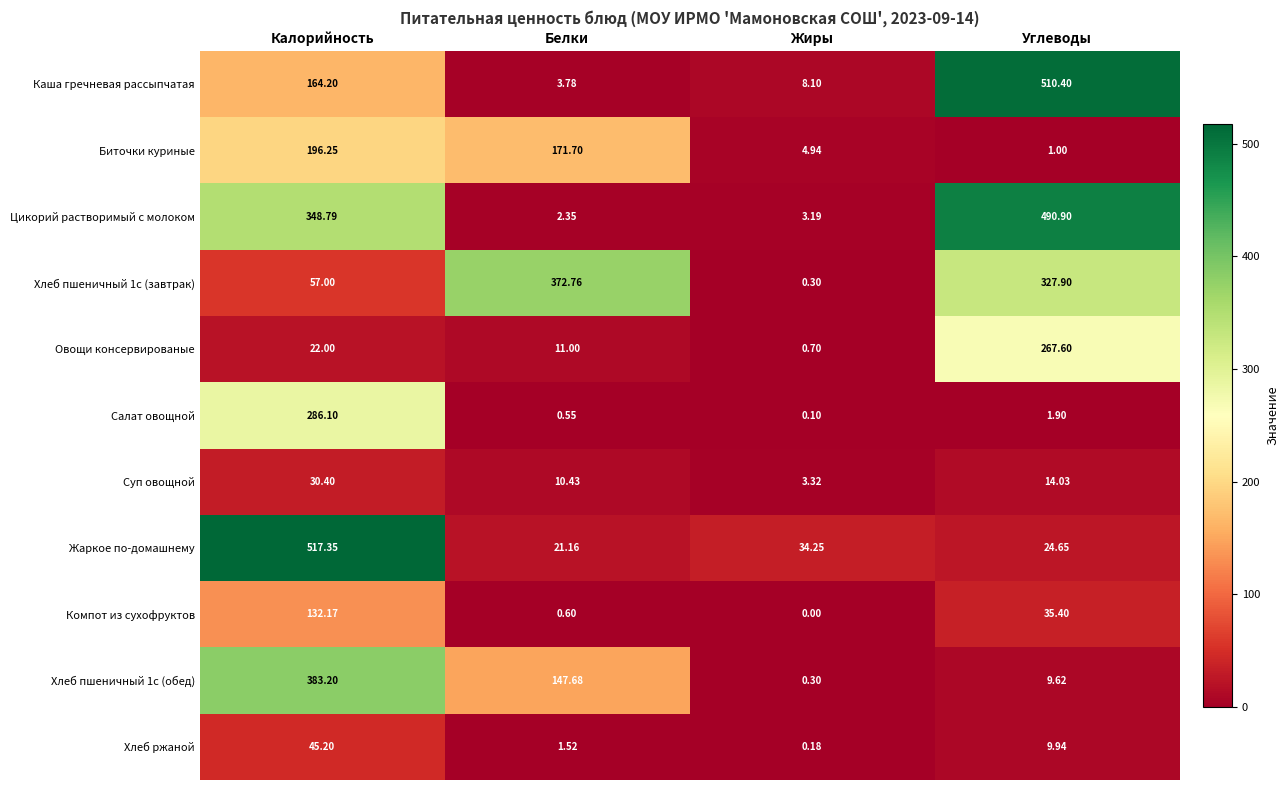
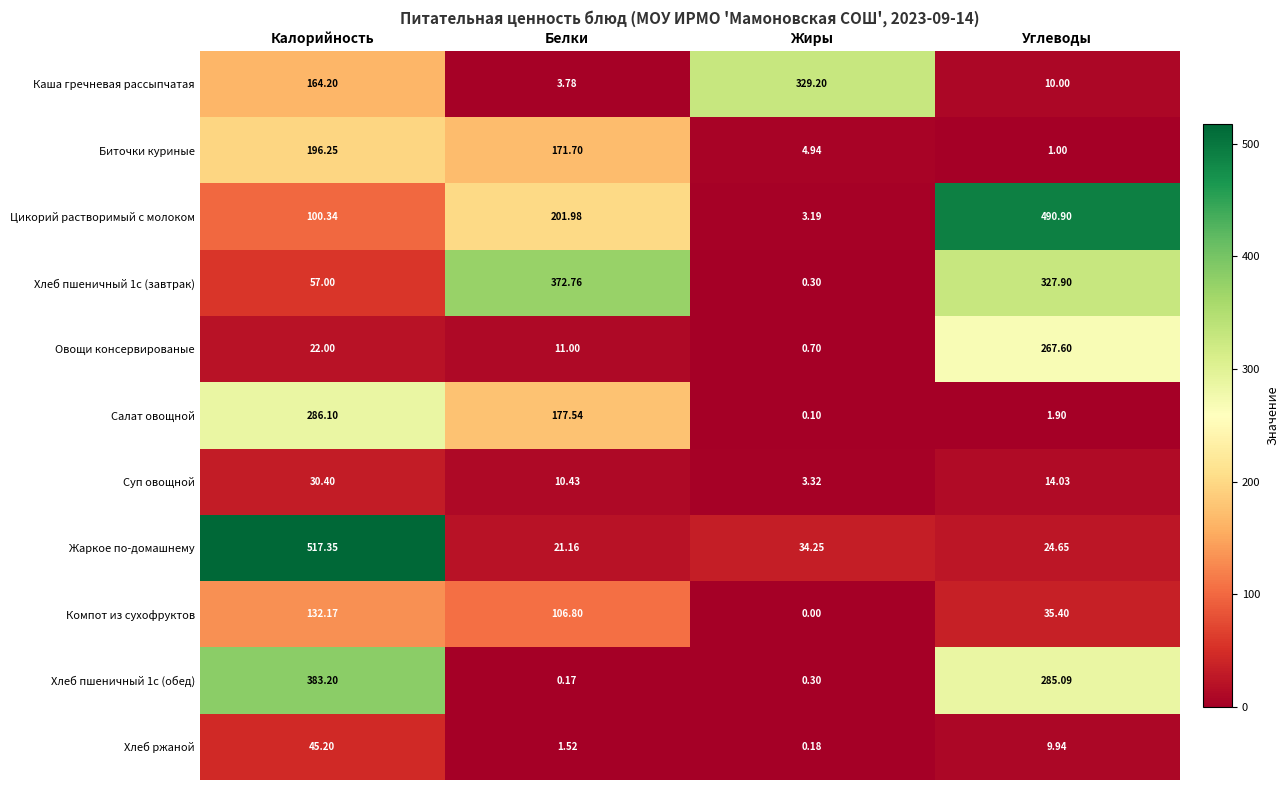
  {
    "Каша гречневая рассыпчатая": {
      "Калорийность": 164.20,
      "Белки": 3.78,
-     "Жиры": 8.10,
-     "Углеводы": 510.40
+     "Жиры": 329.20,
+     "Углеводы": 10.00
    },
    "Биточки куриные": {
      "Калорийность": 196.25,
      "Белки": 171.70,
      "Жиры": 4.94,
      "Углеводы": 1.00
    },
    "Цикорий растворимый с молоком": {
-     "Калорийность": 348.79,
-     "Белки": 2.35,
+     "Калорийность": 100.34,
+     "Белки": 201.98,
      "Жиры": 3.19,
      "Углеводы": 490.90
    },
    "Хлеб пшеничный 1с (завтрак)": {
      "Калорийность": 57.00,
      "Белки": 372.76,
      "Жиры": 0.30,
      "Углеводы": 327.90
    },
    "Овощи консервированые": {
      "Калорийность": 22.00,
      "Белки": 11.00,
      "Жиры": 0.70,
      "Углеводы": 267.60
    },
    "Салат овощной": {
      "Калорийность": 286.10,
-     "Белки": 0.55,
+     "Белки": 177.54,
      "Жиры": 0.10,
      "Углеводы": 1.90
    },
    "Суп овощной": {
      "Калорийность": 30.40,
      "Белки": 10.43,
      "Жиры": 3.32,
      "Углеводы": 14.03
    },
    "Жаркое по-домашнему": {
      "Калорийность": 517.35,
      "Белки": 21.16,
      "Жиры": 34.25,
      "Углеводы": 24.65
    },
    "Компот из сухофруктов": {
      "Калорийность": 132.17,
-     "Белки": 0.60,
+     "Белки": 106.80,
      "Жиры": 0.00,
      "Углеводы": 35.40
    },
    "Хлеб пшеничный 1с (обед)": {
      "Калорийность": 383.20,
-     "Белки": 147.68,
+     "Белки": 0.17,
      "Жиры": 0.30,
-     "Углеводы": 9.62
+     "Углеводы": 285.09
    },
    "Хлеб ржаной": {
      "Калорийность": 45.20,
      "Белки": 1.52,
      "Жиры": 0.18,
      "Углеводы": 9.94
    }
  }
